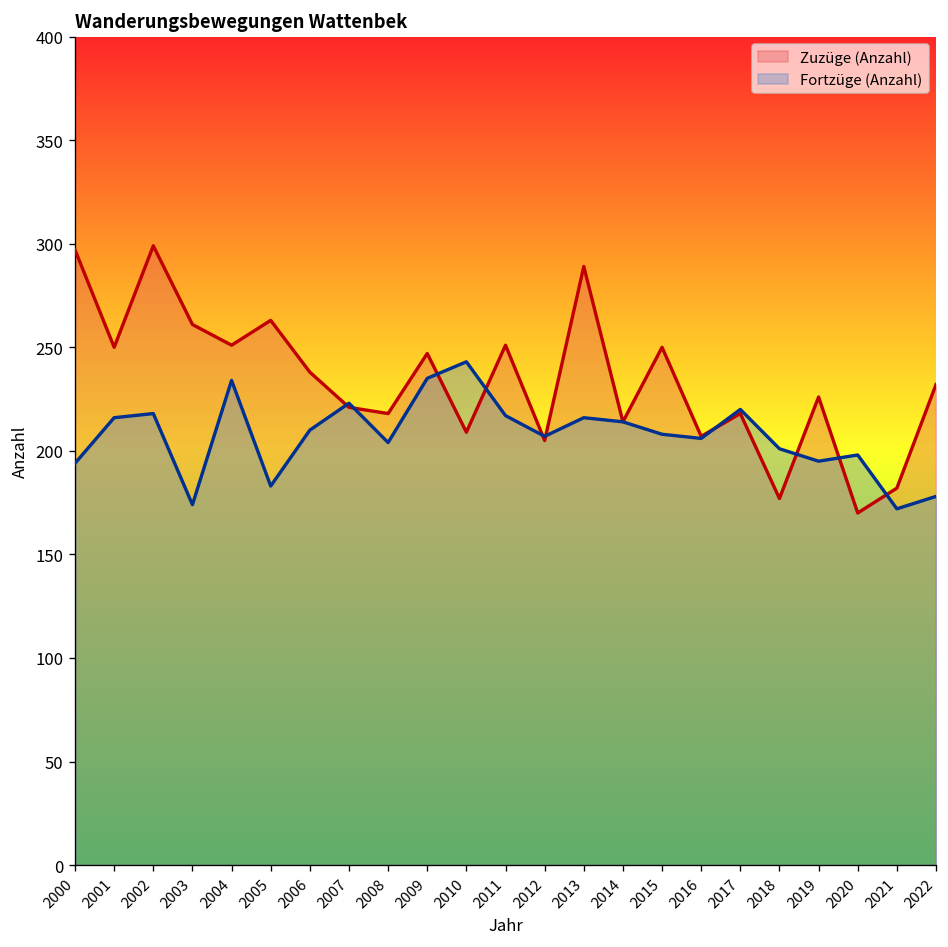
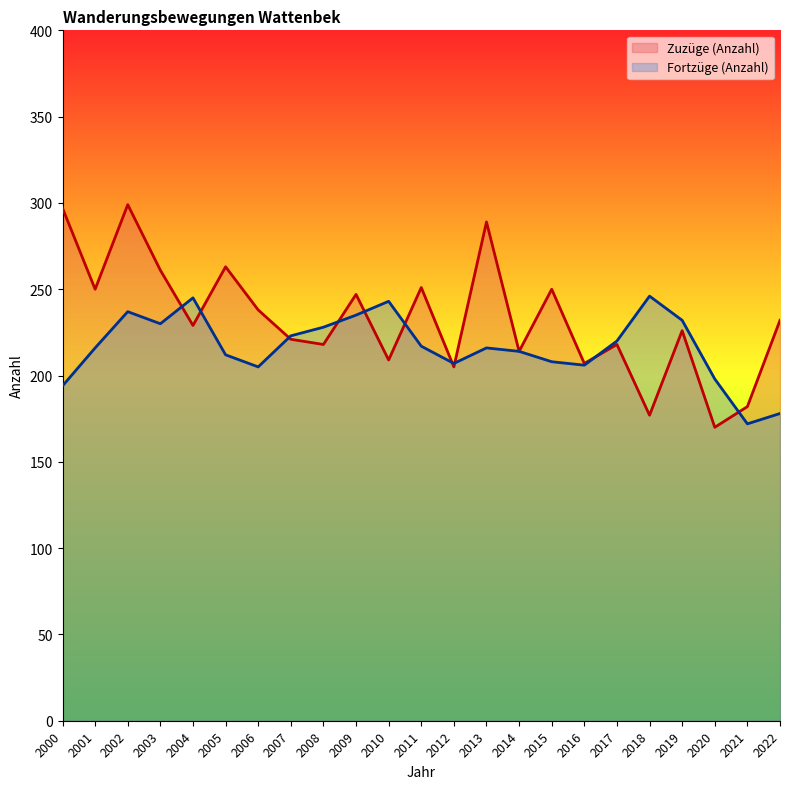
  {
    "Zuzüge (Anzahl)": {
      "2000": 297,
      "2001": 250,
      "2002": 299,
      "2003": 261,
-     "2004": 251,
+     "2004": 229,
      "2005": 263,
      "2006": 238,
      "2007": 221,
      "2008": 218,
      "2009": 247,
      "2010": 209,
      "2011": 251,
      "2012": 205,
      "2013": 289,
      "2015": 250,
      "2017": 218,
      "2018": 177,
      "2019": 226,
      "2020": 170,
      "2021": 182,
      "2022": 232
    },
    "Fortzüge (Anzahl)": {
      "2000": 194,
      "2001": 216,
-     "2002": 218,
-     "2003": 174,
-     "2004": 234,
-     "2005": 183,
-     "2006": 210,
+     "2002": 237,
+     "2003": 230,
+     "2004": 245,
+     "2005": 212,
+     "2006": 205,
      "2007": 223,
-     "2008": 204,
+     "2008": 228,
      "2009": 235,
      "2010": 243,
      "2011": 217,
      "2012": 207,
      "2013": 216,
      "2015": 208,
      "2017": 220,
-     "2018": 201,
-     "2019": 195,
+     "2018": 246,
+     "2019": 232,
      "2020": 198,
      "2021": 172,
      "2022": 178
    }
  }
